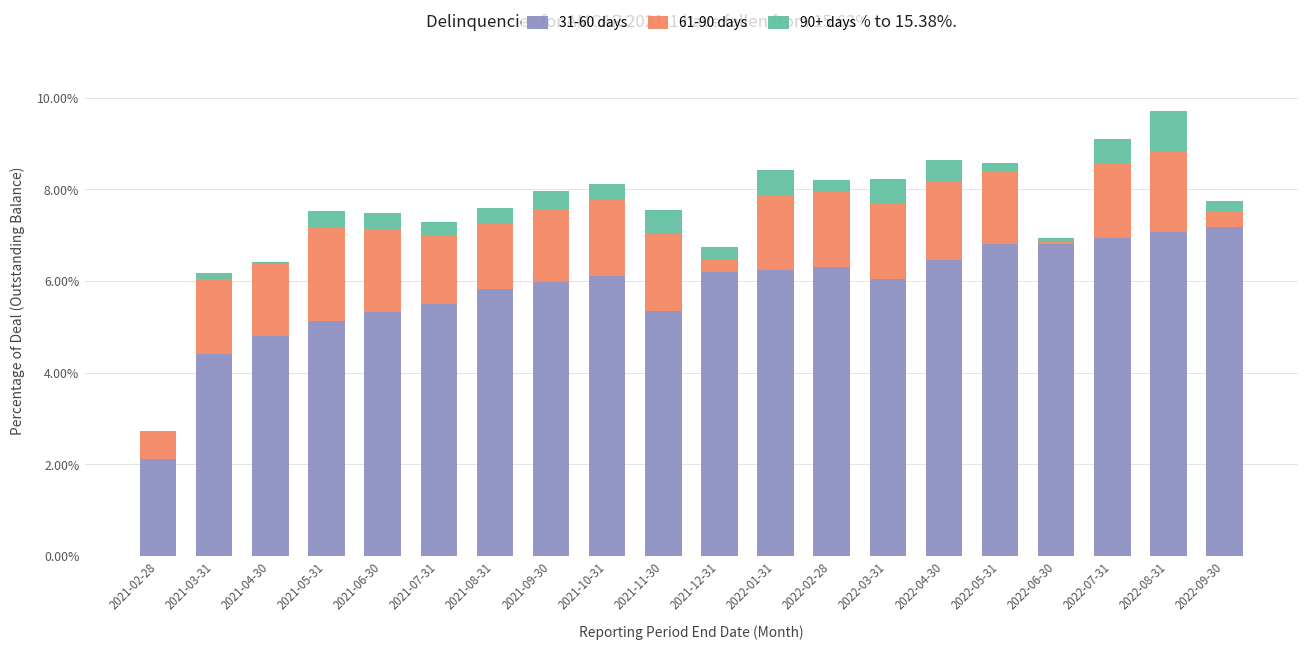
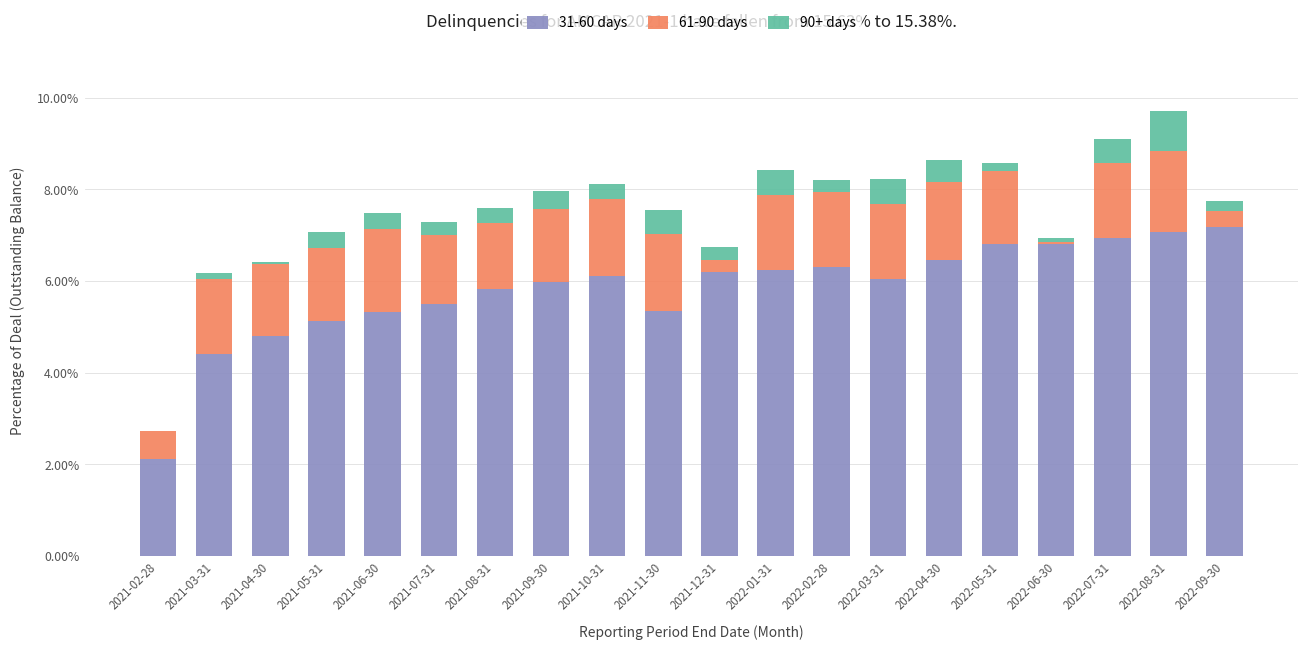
  {
    "31-60 days": {
      "2021-02-28": "2.1%",
      "2021-03-31": "4.4%",
      "2021-04-30": "4.8%",
      "2021-05-31": "5.1%",
      "2021-06-30": "5.3%",
      "2021-07-31": "5.5%",
      "2021-08-31": "5.8%",
      "2021-09-30": "6.0%",
      "2021-10-31": "6.1%",
      "2021-11-30": "5.3%",
      "2021-12-31": "6.2%",
      "2022-01-31": "6.2%",
      "2022-02-28": "6.3%",
      "2022-03-31": "6.0%",
      "2022-04-30": "6.5%",
      "2022-05-31": "6.8%",
      "2022-06-30": "6.8%",
      "2022-07-31": "6.9%",
      "2022-08-31": "7.1%",
      "2022-09-30": "7.2%"
    },
    "61-90 days": {
      "2021-02-28": "0.6%",
      "2021-03-31": "1.6%",
      "2021-04-30": "1.6%",
-     "2021-05-31": "2.0%",
+     "2021-05-31": "1.6%",
      "2021-06-30": "1.8%",
      "2021-07-31": "1.5%",
      "2021-08-31": "1.5%",
      "2021-09-30": "1.6%",
      "2021-10-31": "1.7%",
      "2021-11-30": "1.7%",
      "2021-12-31": "0.3%",
      "2022-01-31": "1.6%",
      "2022-02-28": "1.6%",
      "2022-03-31": "1.6%",
      "2022-04-30": "1.7%",
      "2022-05-31": "1.6%",
      "2022-07-31": "1.6%",
      "2022-08-31": "1.8%",
      "2022-09-30": "0.4%"
    },
    "90+ days": {
      "2021-03-31": "0.1%",
      "2021-05-31": "0.4%",
      "2021-06-30": "0.4%",
      "2021-07-31": "0.3%",
      "2021-08-31": "0.3%",
      "2021-09-30": "0.4%",
      "2021-10-31": "0.3%",
      "2021-11-30": "0.5%",
      "2021-12-31": "0.3%",
      "2022-01-31": "0.5%",
      "2022-02-28": "0.3%",
      "2022-03-31": "0.5%",
      "2022-04-30": "0.5%",
      "2022-05-31": "0.2%",
      "2022-06-30": "0.1%",
      "2022-07-31": "0.5%",
      "2022-08-31": "0.9%",
      "2022-09-30": "0.2%"
    }
  }
